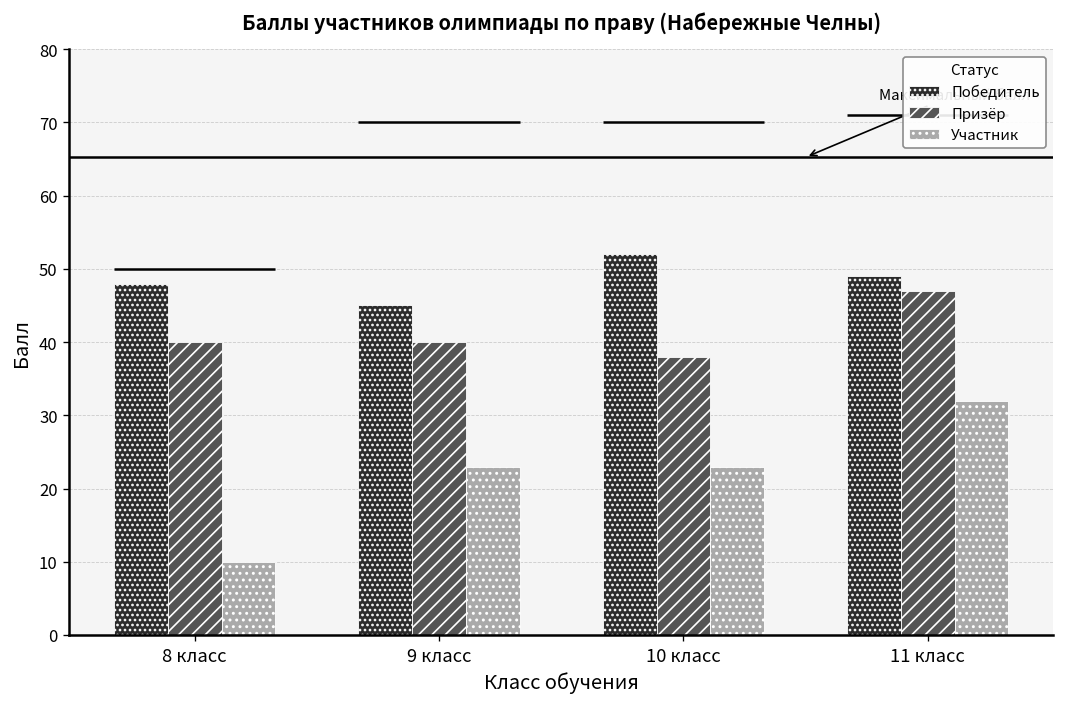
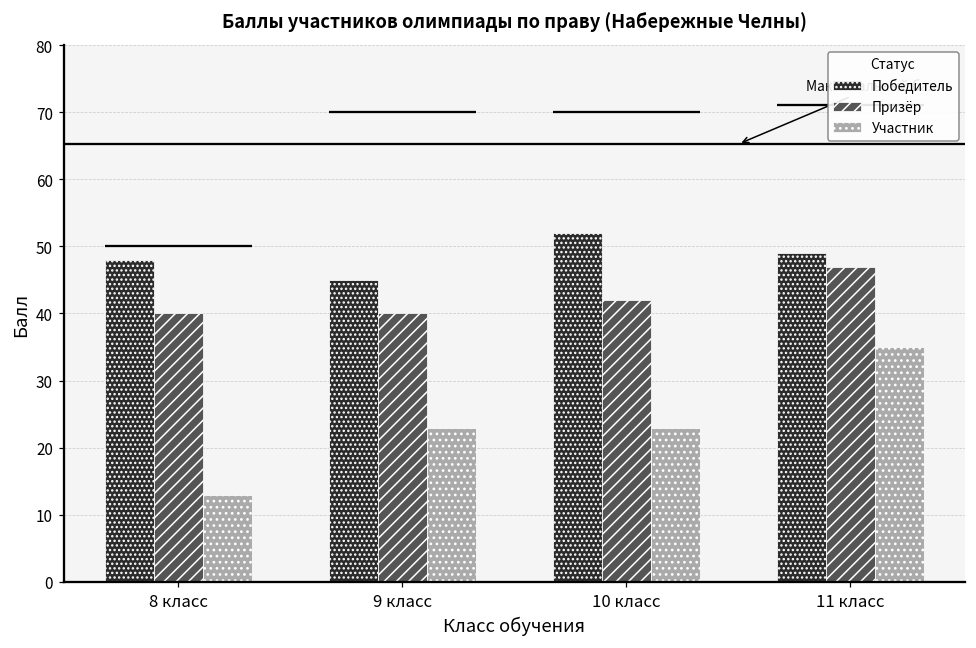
  {
    "Победитель": {
      "8 класс": 48,
      "9 класс": 45,
      "10 класс": 52,
      "11 класс": 49
    },
    "Призёр": {
      "8 класс": 40,
      "9 класс": 40,
-     "10 класс": 38,
+     "10 класс": 42,
      "11 класс": 47
    },
    "Участник": {
-     "8 класс": 10,
+     "8 класс": 13,
      "9 класс": 23,
      "10 класс": 23,
-     "11 класс": 32
+     "11 класс": 35
    }
  }
